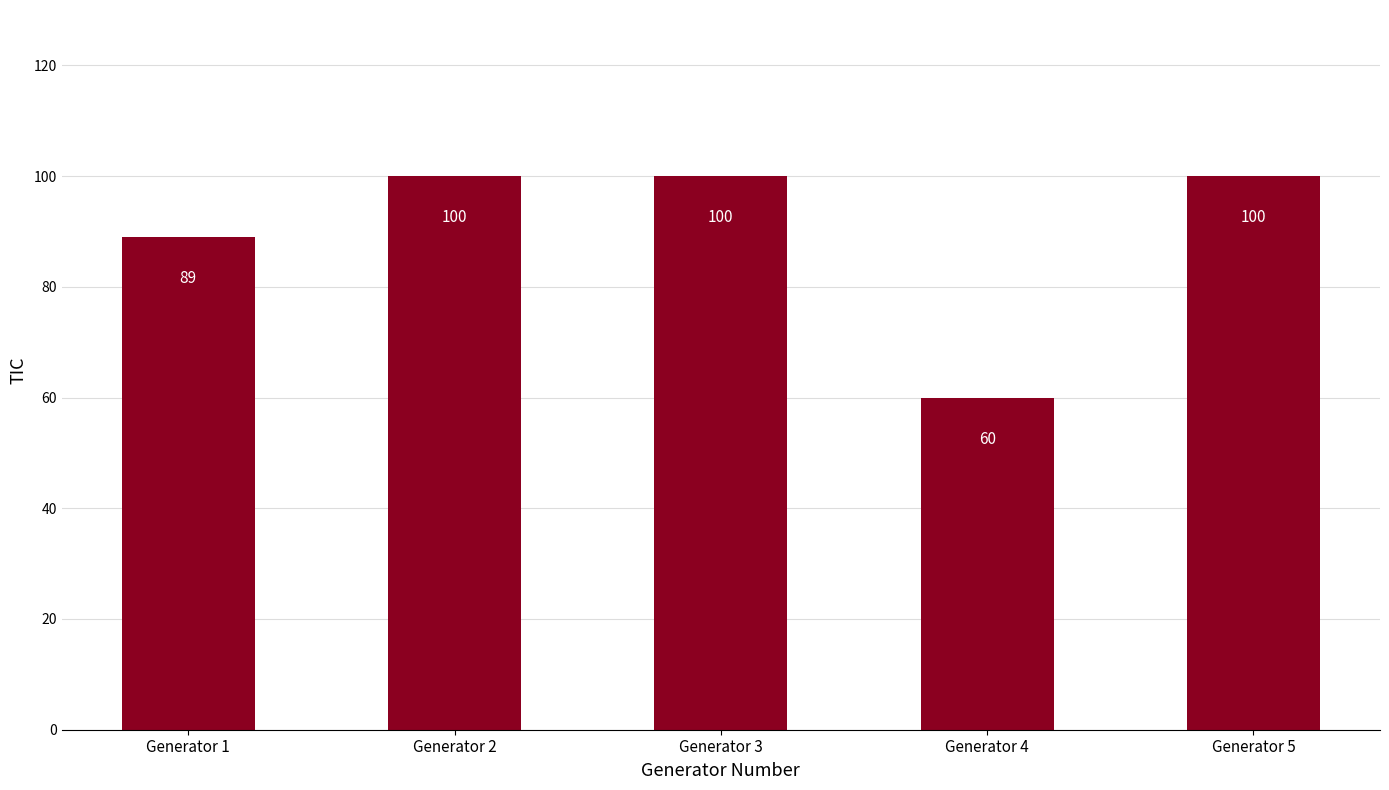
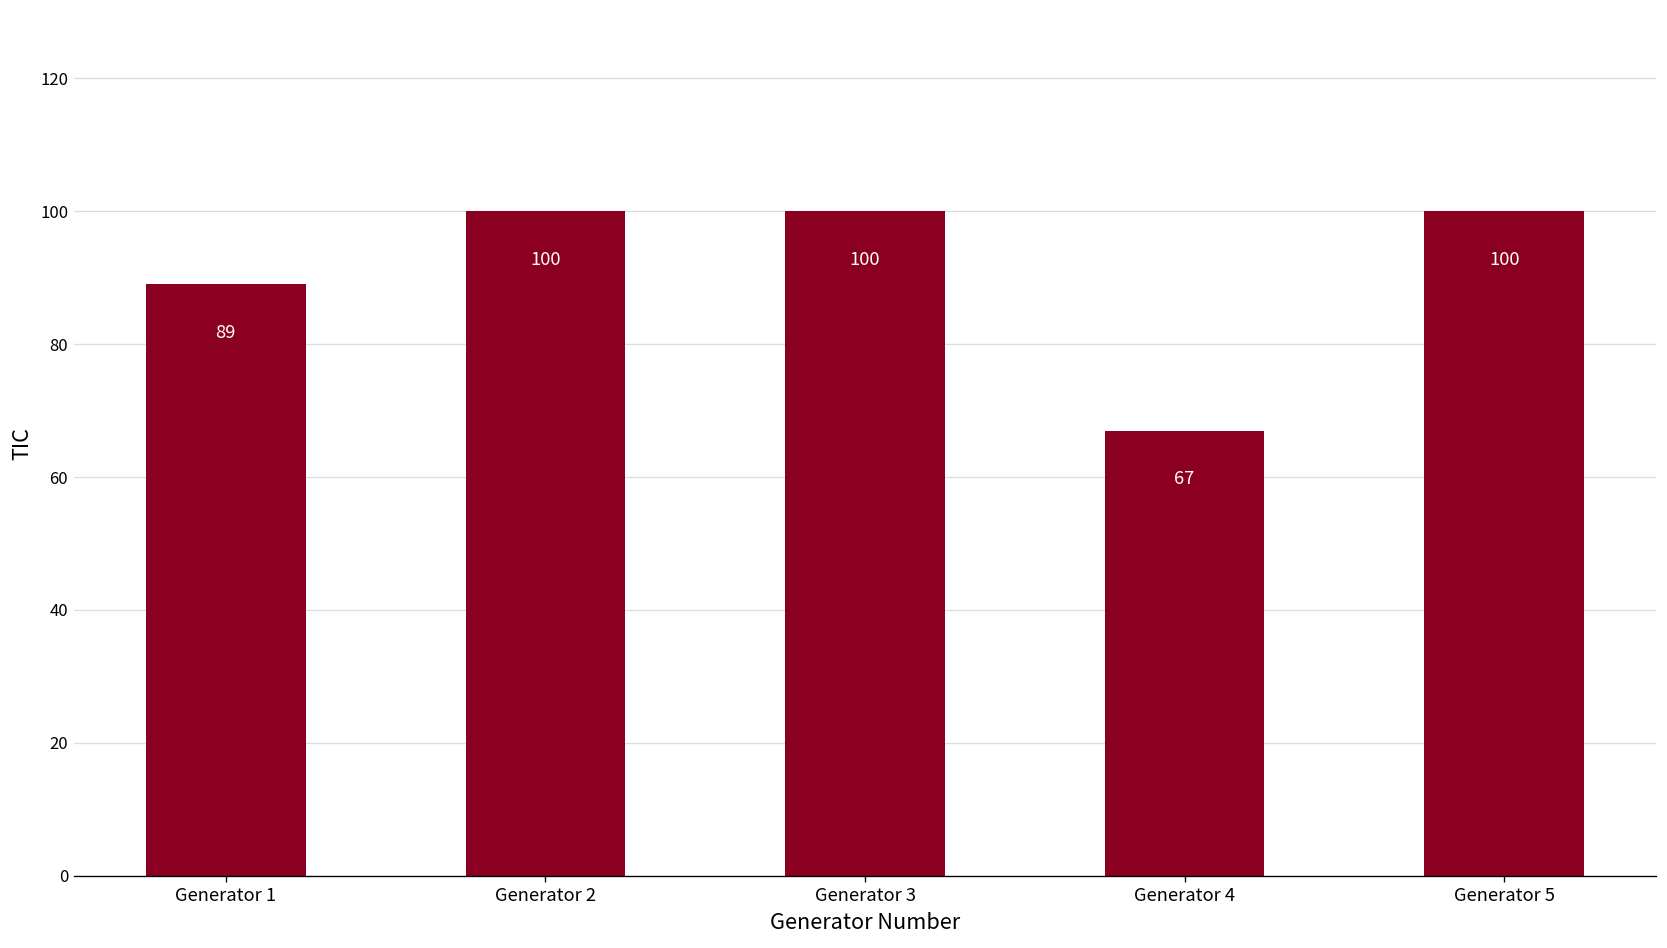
  {
    "Generator 1": 89,
    "Generator 2": 100,
    "Generator 3": 100,
-   "Generator 4": 60,
+   "Generator 4": 67,
    "Generator 5": 100
  }
